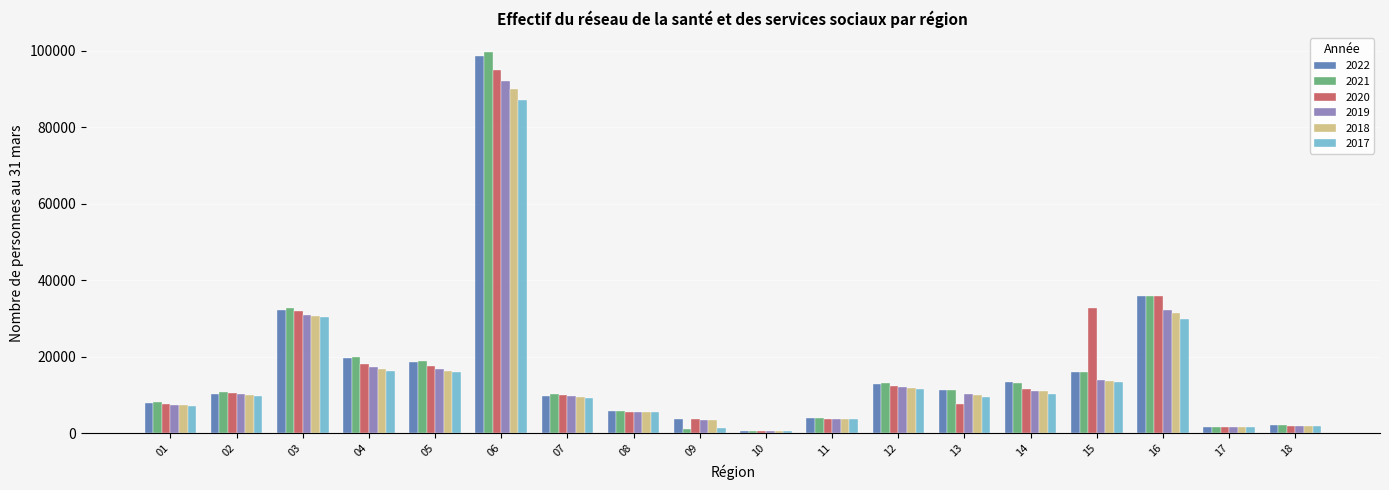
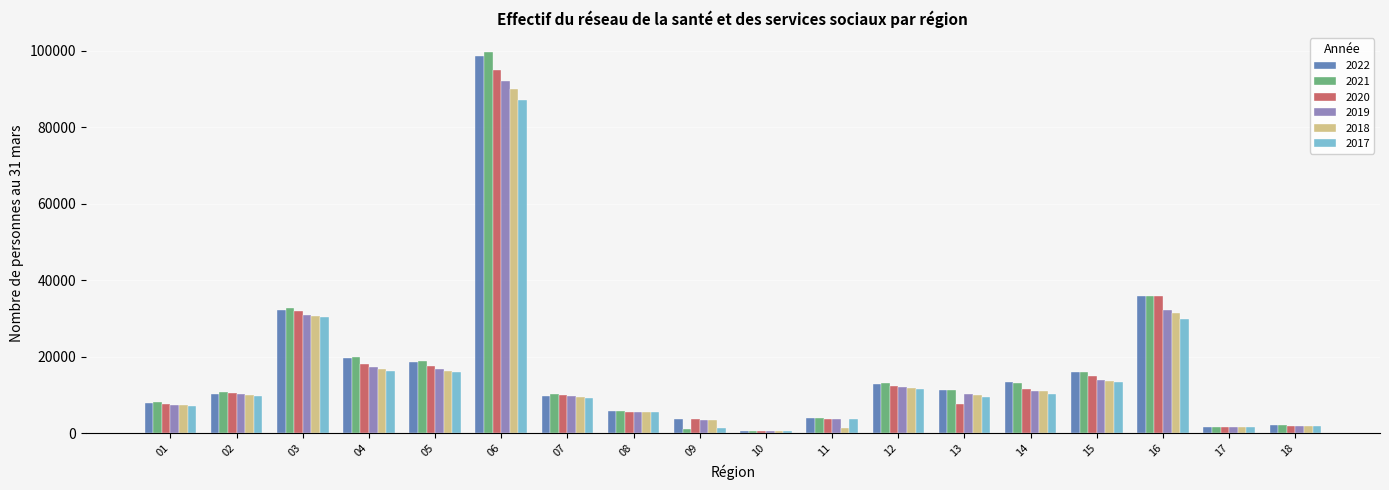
  {
    "2021": {
      "01": 8000,
      "02": 11000,
      "03": 33000,
      "04": 20000,
      "05": 19000,
      "06": 100000,
      "07": 10000,
      "08": 6000,
      "09": 1000,
      "10": 1000,
      "11": 4000,
      "12": 13000,
      "13": 11000,
      "14": 13000,
      "15": 16000,
      "16": 36000,
      "17": 2000,
      "18": 2000
    },
    "2020": {
      "01": 8000,
      "02": 10000,
      "03": 32000,
      "04": 18000,
      "05": 18000,
      "06": 95000,
      "07": 10000,
      "08": 6000,
      "09": 4000,
      "11": 4000,
      "12": 12000,
      "13": 8000,
      "14": 12000,
-     "15": 33000,
+     "15": 15000,
      "16": 36000,
      "17": 2000,
      "18": 2000
    },
    "2018": {
      "01": 7000,
      "02": 10000,
      "03": 31000,
      "04": 17000,
      "05": 16000,
      "06": 90000,
      "07": 10000,
      "08": 6000,
      "09": 3000,
-     "11": 4000,
+     "11": 1000,
      "12": 12000,
      "13": 10000,
      "14": 11000,
      "15": 14000,
      "16": 31000,
      "17": 2000,
      "18": 2000
    },
    "2017": {
      "01": 7000,
      "02": 10000,
      "03": 30000,
      "04": 16000,
      "05": 16000,
      "06": 87000,
      "07": 9000,
      "08": 6000,
      "09": 1000,
      "11": 4000,
      "12": 12000,
      "13": 9000,
      "14": 10000,
      "15": 13000,
      "16": 30000,
      "17": 2000,
      "18": 2000
    }
  }
